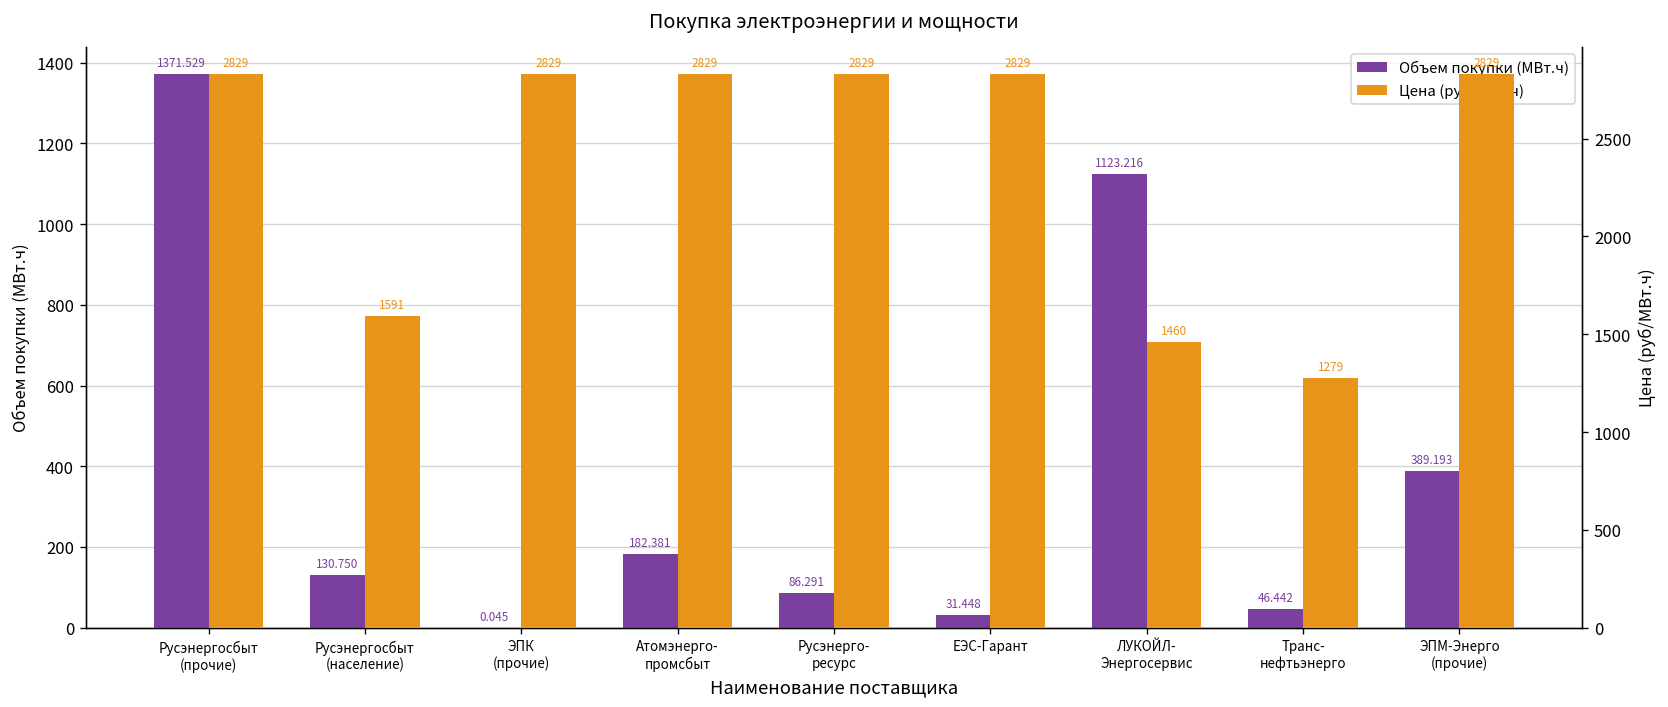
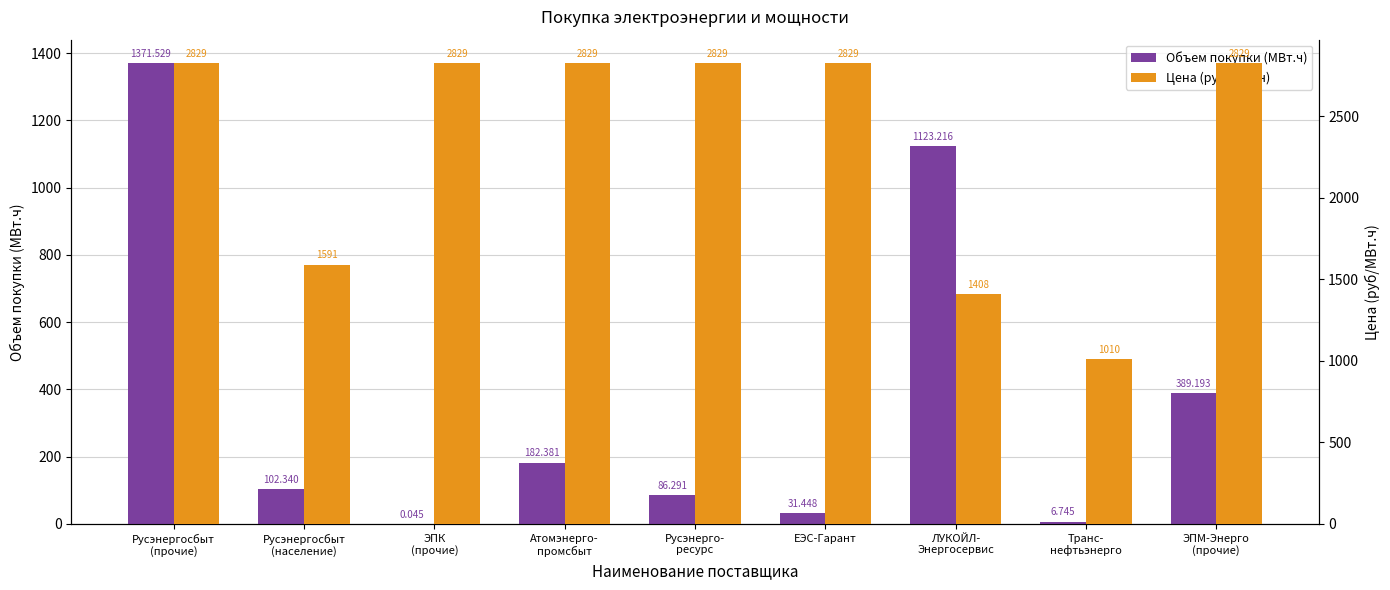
  {
    "Объем покупки (МВт.ч)": {
      "Русэнергосбыт (прочие)": 1371.529,
-     "Русэнергосбыт (население)": 130.750,
+     "Русэнергосбыт (население)": 102.340,
      "ЭПК (прочие)": 0.045,
      "Атомэнерго- промсбыт": 182.381,
      "Русэнерго- ресурс": 86.291,
      "ЕЭС-Гарант": 31.448,
      "ЛУКОЙЛ- Энергосервис": 1123.216,
-     "Транс- нефтьэнерго": 46.442,
+     "Транс- нефтьэнерго": 6.745,
      "ЭПМ-Энерго (прочие)": 389.193
    },
    "Цена (руб/МВт.ч)": {
      "Русэнергосбыт (прочие)": 2829,
      "Русэнергосбыт (население)": 1591,
      "ЭПК (прочие)": 2829,
      "Атомэнерго- промсбыт": 2829,
      "Русэнерго- ресурс": 2829,
      "ЕЭС-Гарант": 2829,
-     "ЛУКОЙЛ- Энергосервис": 1460,
-     "Транс- нефтьэнерго": 1279
+     "ЛУКОЙЛ- Энергосервис": 1408,
+     "Транс- нефтьэнерго": 1010
    }
  }
